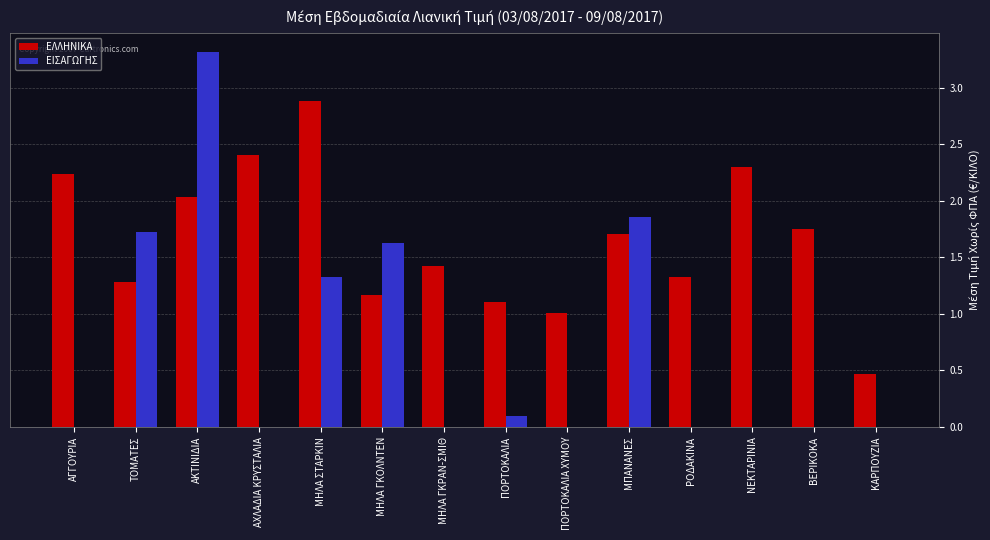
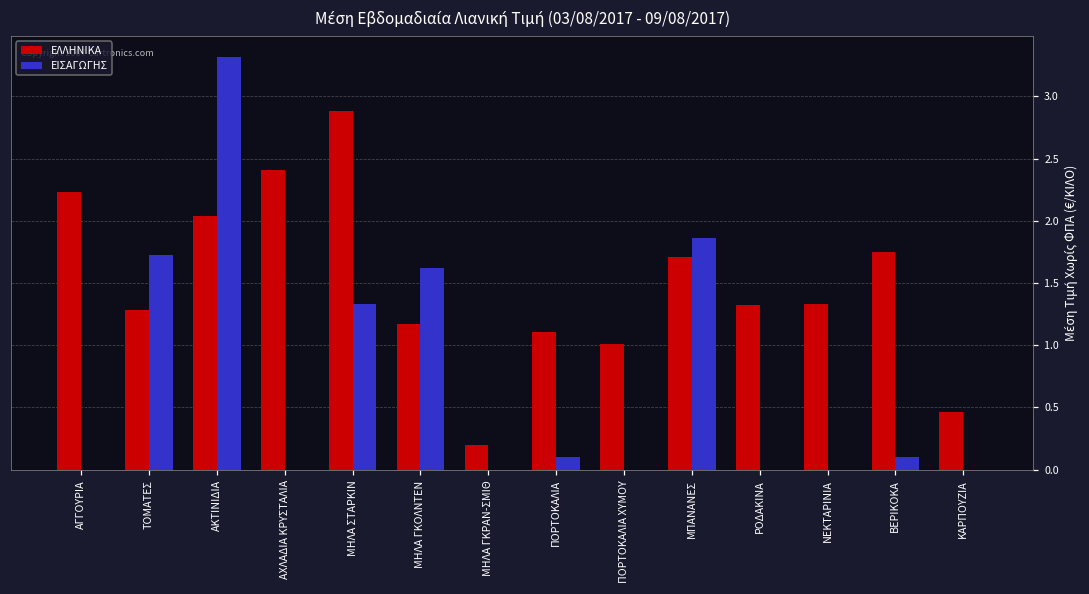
  {
    "ΕΛΛΗΝΙΚΑ": {
      "ΑΓΓΟΥΡΙΑ": 2.23,
      "ΤΟΜΑΤΕΣ": 1.28,
      "ΑΚΤΙΝΙΔΙΑ": 2.04,
      "ΑΧΛΑΔΙΑ ΚΡΥΣΤΑΛΙΑ": 2.41,
      "ΜΗΛΑ ΣΤΑΡΚΙΝ": 2.89,
      "ΜΗΛΑ ΓΚΟΛΝΤΕΝ": 1.17,
-     "ΜΗΛΑ ΓΚΡΑΝ-ΣΜΙΘ": 1.42,
+     "ΜΗΛΑ ΓΚΡΑΝ-ΣΜΙΘ": 0.20,
      "ΠΟΡΤΟΚΑΛΙΑ": 1.11,
      "ΠΟΡΤΟΚΑΛΙΑ ΧΥΜΟΥ": 1.01,
      "ΜΠΑΝΑΝΕΣ": 1.71,
      "ΡΟΔΑΚΙΝΑ": 1.33,
-     "ΝΕΚΤΑΡΙΝΙΑ": 2.30,
+     "ΝΕΚΤΑΡΙΝΙΑ": 1.33,
      "ΒΕΡΙΚΟΚΑ": 1.75,
      "ΚΑΡΠΟΥΖΙΑ": 0.47
    },
    "ΕΙΣΑΓΩΓΗΣ": {
      "ΑΓΓΟΥΡΙΑ": 0.0,
      "ΤΟΜΑΤΕΣ": 1.73,
      "ΑΚΤΙΝΙΔΙΑ": 3.3,
      "ΑΧΛΑΔΙΑ ΚΡΥΣΤΑΛΙΑ": 0.0,
      "ΜΗΛΑ ΣΤΑΡΚΙΝ": 1.33,
      "ΜΗΛΑ ΓΚΟΛΝΤΕΝ": 1.62,
      "ΜΗΛΑ ΓΚΡΑΝ-ΣΜΙΘ": 0.0,
      "ΠΟΡΤΟΚΑΛΙΑ": 0.1,
      "ΠΟΡΤΟΚΑΛΙΑ ΧΥΜΟΥ": 0.0,
      "ΜΠΑΝΑΝΕΣ": 1.86,
      "ΡΟΔΑΚΙΝΑ": 0.0,
      "ΝΕΚΤΑΡΙΝΙΑ": 0.0,
-     "ΒΕΡΙΚΟΚΑ": 0.0,
+     "ΒΕΡΙΚΟΚΑ": 0.1,
      "ΚΑΡΠΟΥΖΙΑ": 0.0
    }
  }
